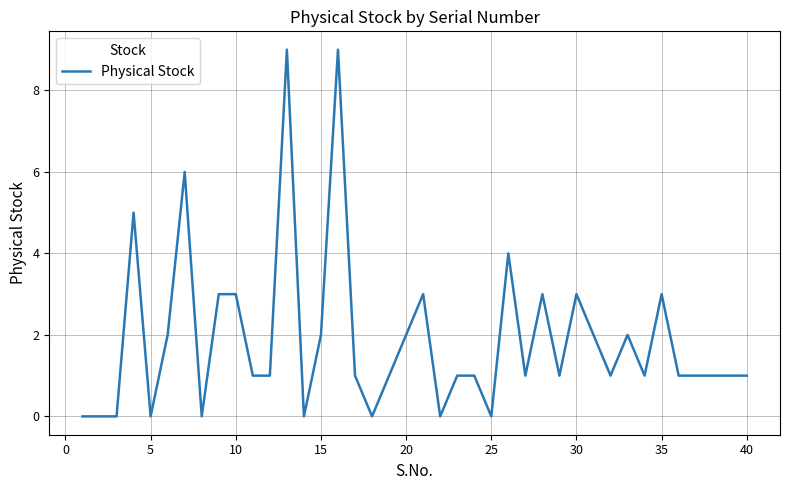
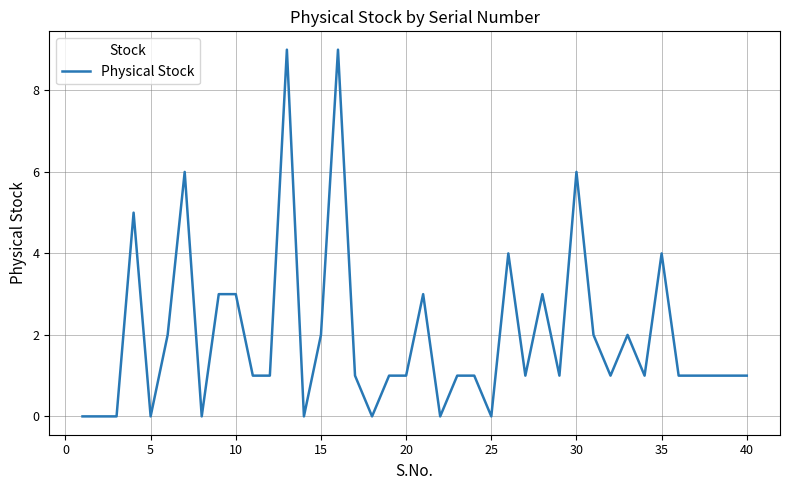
  {
    "5": 0,
    "10": 3,
    "15": 2,
-   "20": 2,
+   "20": 1,
    "25": 0,
-   "30": 3,
-   "35": 3,
+   "30": 6,
+   "35": 4,
    "40": 1
  }
